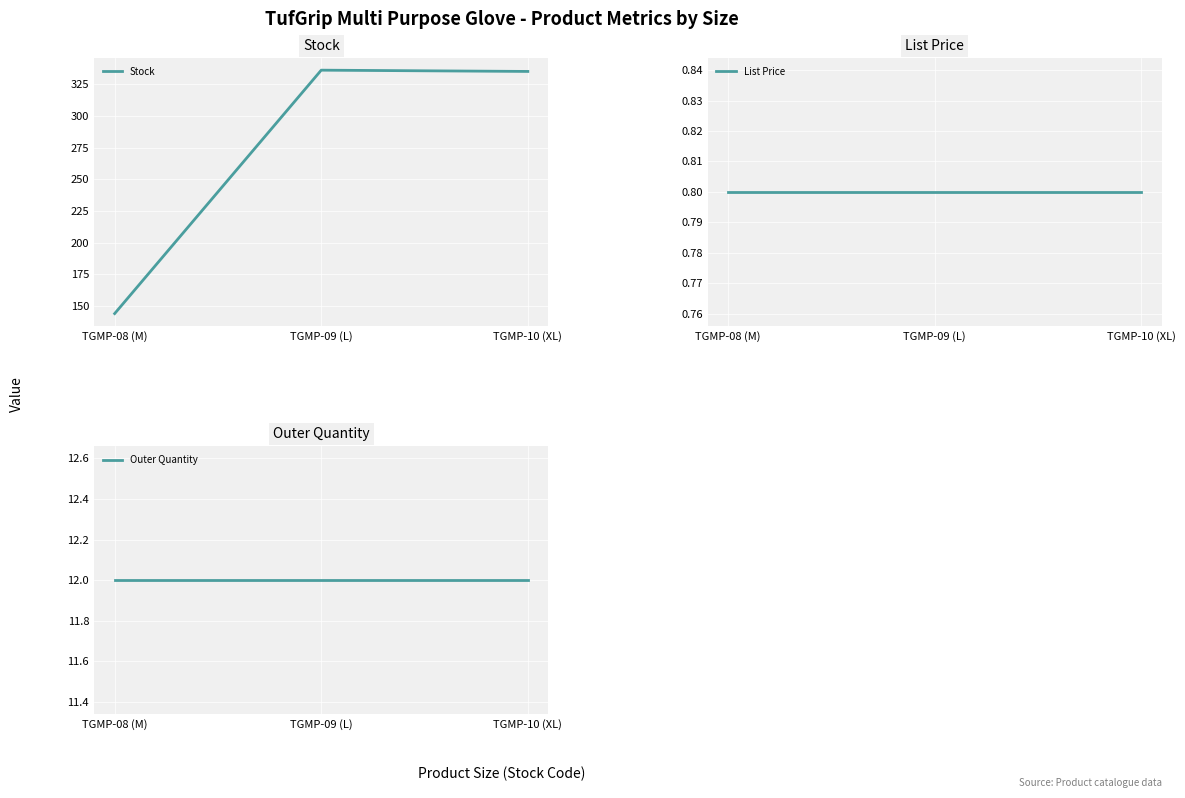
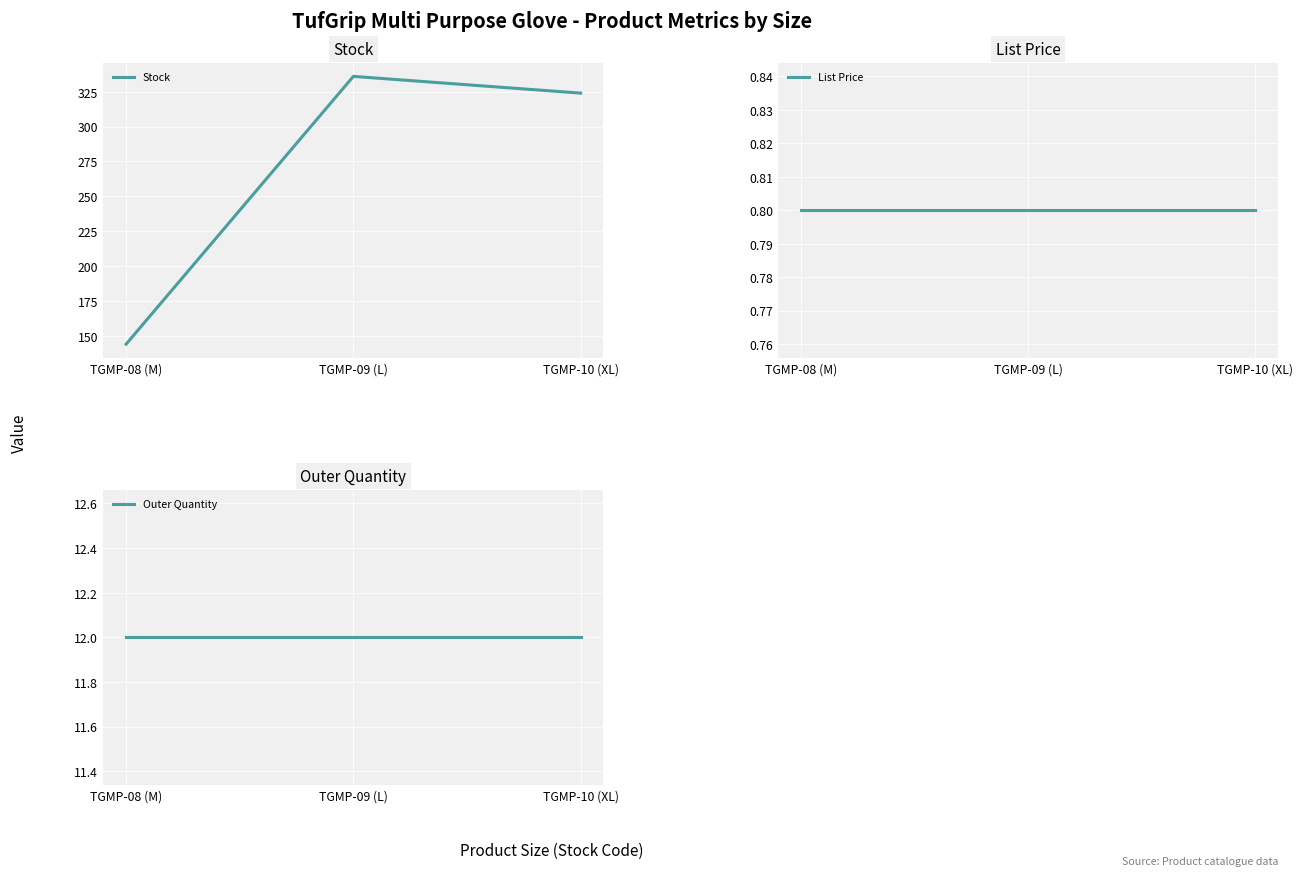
  {
    "Stock": {
      "TGMP-08 (M)": 144,
      "TGMP-09 (L)": 336,
-     "TGMP-10 (XL)": 335
+     "TGMP-10 (XL)": 324
    },
    "List Price": {
      "TGMP-08 (M)": 0.800,
      "TGMP-09 (L)": 0.800,
      "TGMP-10 (XL)": 0.800
    },
    "Outer Quantity": {
      "TGMP-08 (M)": 12.00,
      "TGMP-09 (L)": 12.00,
      "TGMP-10 (XL)": 12.00
    }
  }
